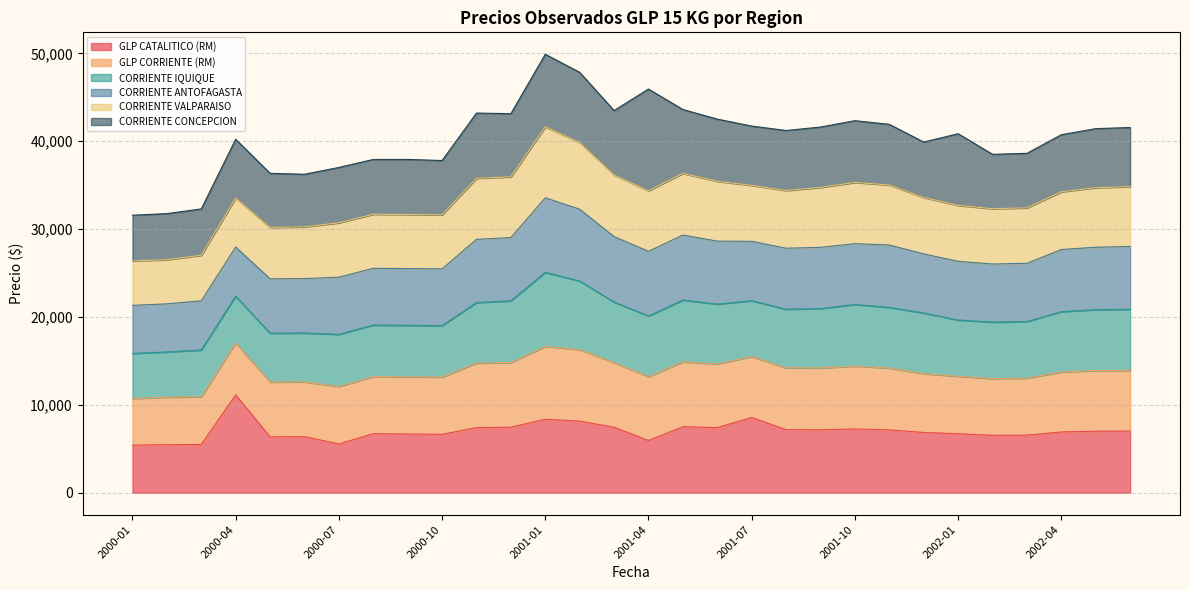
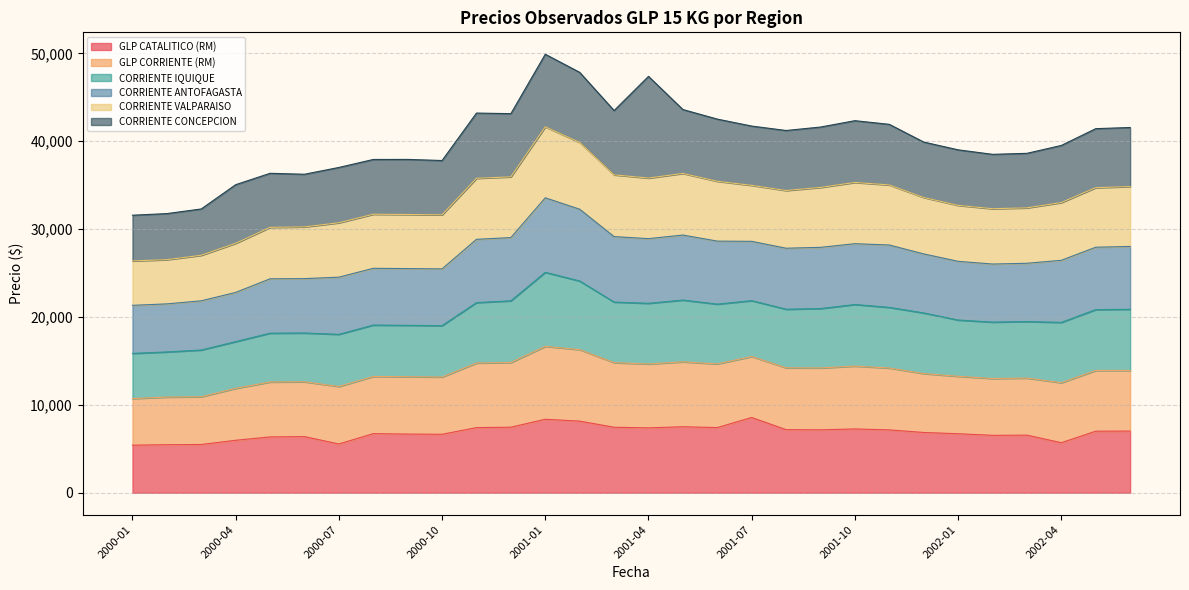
  {
    "GLP CATALITICO (RM)": {
      "2000-01": "5,000",
-     "2000-04": "11,000",
+     "2000-04": "6,000",
      "2000-07": "6,000",
      "2000-10": "7,000",
      "2001-01": "8,000",
-     "2001-04": "6,000",
+     "2001-04": "7,000",
      "2001-07": "9,000",
      "2001-10": "7,000",
      "2002-01": "7,000",
-     "2002-04": "7,000"
+     "2002-04": "6,000"
    },
    "CORRIENTE CONCEPCION": {
      "2000-01": "5,000",
      "2000-04": "7,000",
      "2000-07": "6,000",
      "2000-10": "6,000",
      "2001-01": "8,000",
      "2001-04": "12,000",
      "2001-07": "7,000",
      "2001-10": "7,000",
-     "2002-01": "8,000",
+     "2002-01": "6,000",
      "2002-04": "6,000"
    }
  }
